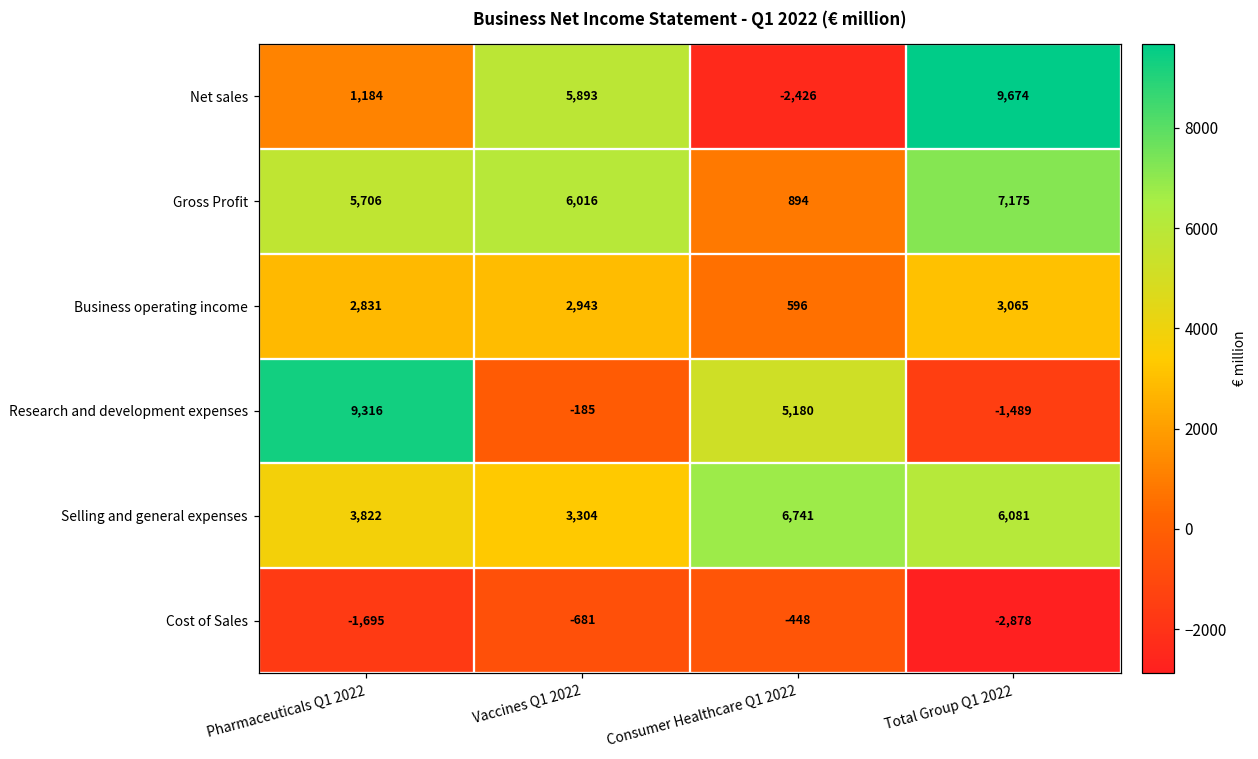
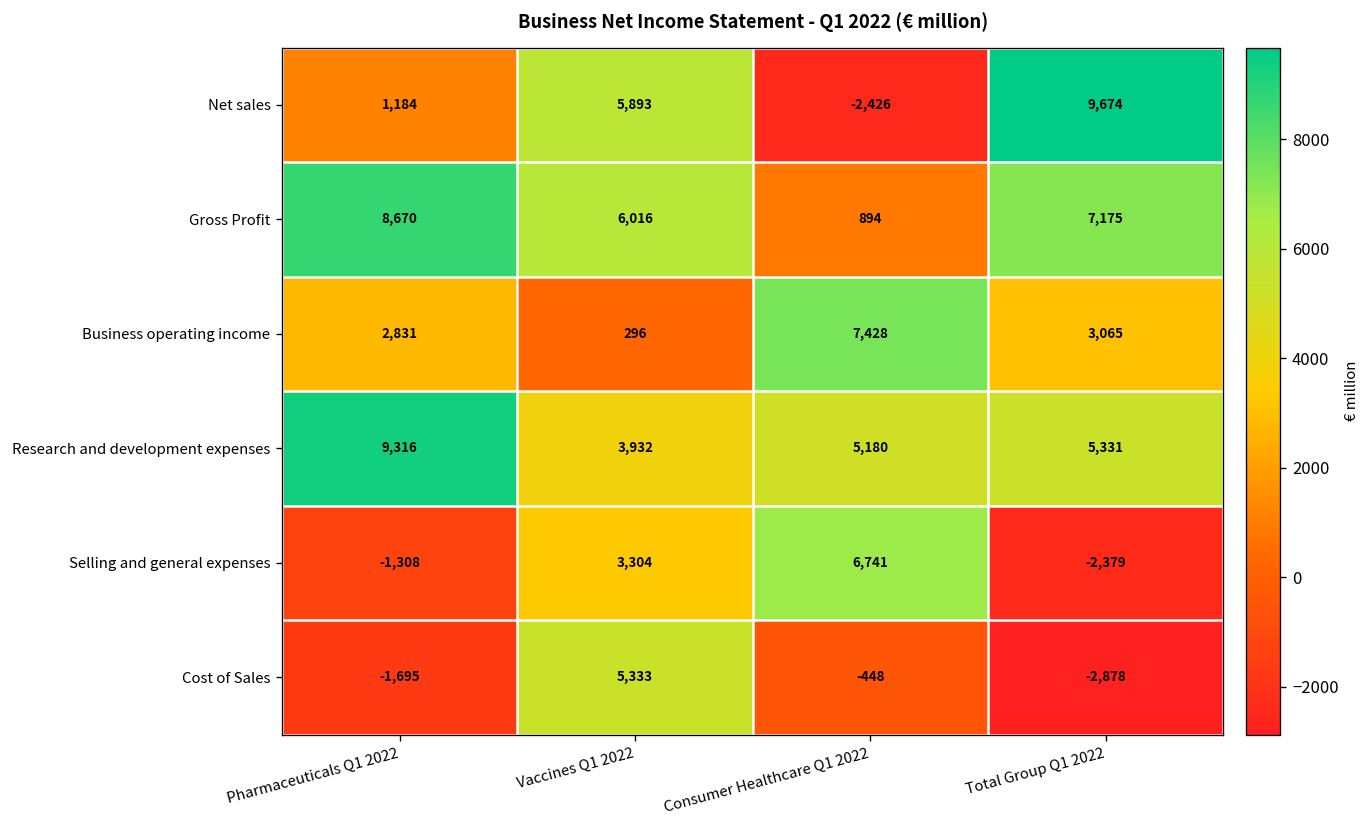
  {
    "Net sales": {
      "Pharmaceuticals Q1 2022": "1,184",
      "Vaccines Q1 2022": "5,893",
      "Consumer Healthcare Q1 2022": "-2,426",
      "Total Group Q1 2022": "9,674"
    },
    "Gross Profit": {
-     "Pharmaceuticals Q1 2022": "5,706",
+     "Pharmaceuticals Q1 2022": "8,670",
      "Vaccines Q1 2022": "6,016",
      "Consumer Healthcare Q1 2022": "894",
      "Total Group Q1 2022": "7,175"
    },
    "Business operating income": {
      "Pharmaceuticals Q1 2022": "2,831",
-     "Vaccines Q1 2022": "2,943",
-     "Consumer Healthcare Q1 2022": "596",
+     "Vaccines Q1 2022": "296",
+     "Consumer Healthcare Q1 2022": "7,428",
      "Total Group Q1 2022": "3,065"
    },
    "Research and development expenses": {
      "Pharmaceuticals Q1 2022": "9,316",
-     "Vaccines Q1 2022": "-185",
+     "Vaccines Q1 2022": "3,932",
      "Consumer Healthcare Q1 2022": "5,180",
-     "Total Group Q1 2022": "-1,489"
+     "Total Group Q1 2022": "5,331"
    },
    "Selling and general expenses": {
-     "Pharmaceuticals Q1 2022": "3,822",
+     "Pharmaceuticals Q1 2022": "-1,308",
      "Vaccines Q1 2022": "3,304",
      "Consumer Healthcare Q1 2022": "6,741",
-     "Total Group Q1 2022": "6,081"
+     "Total Group Q1 2022": "-2,379"
    },
    "Cost of Sales": {
      "Pharmaceuticals Q1 2022": "-1,695",
-     "Vaccines Q1 2022": "-681",
+     "Vaccines Q1 2022": "5,333",
      "Consumer Healthcare Q1 2022": "-448",
      "Total Group Q1 2022": "-2,878"
    }
  }
